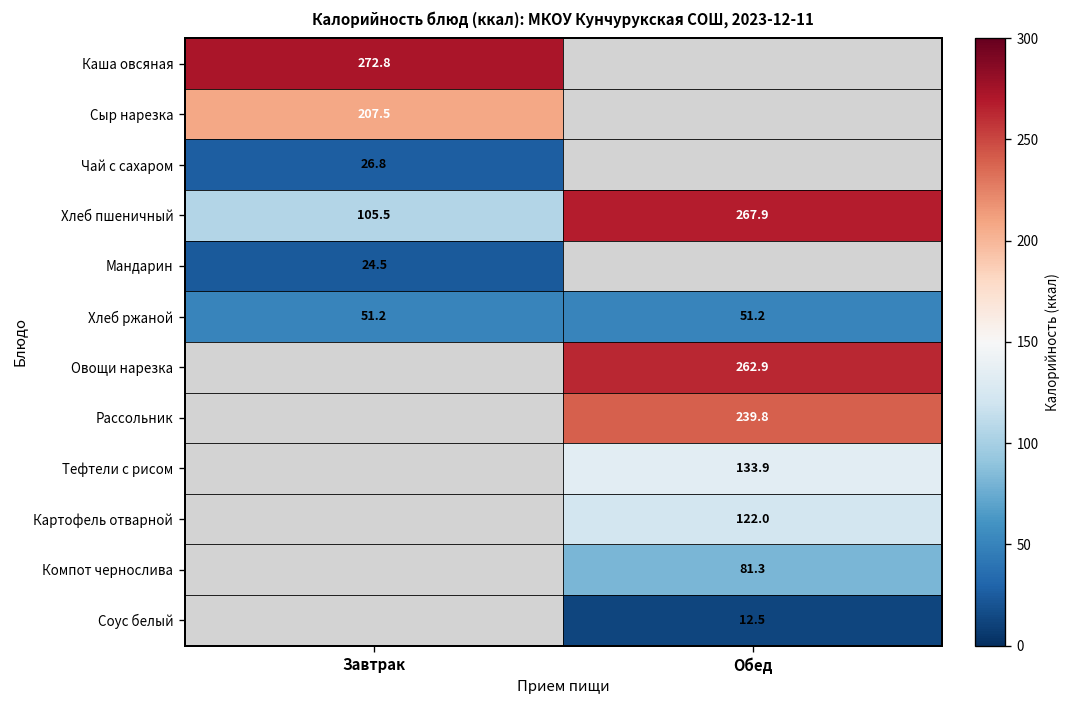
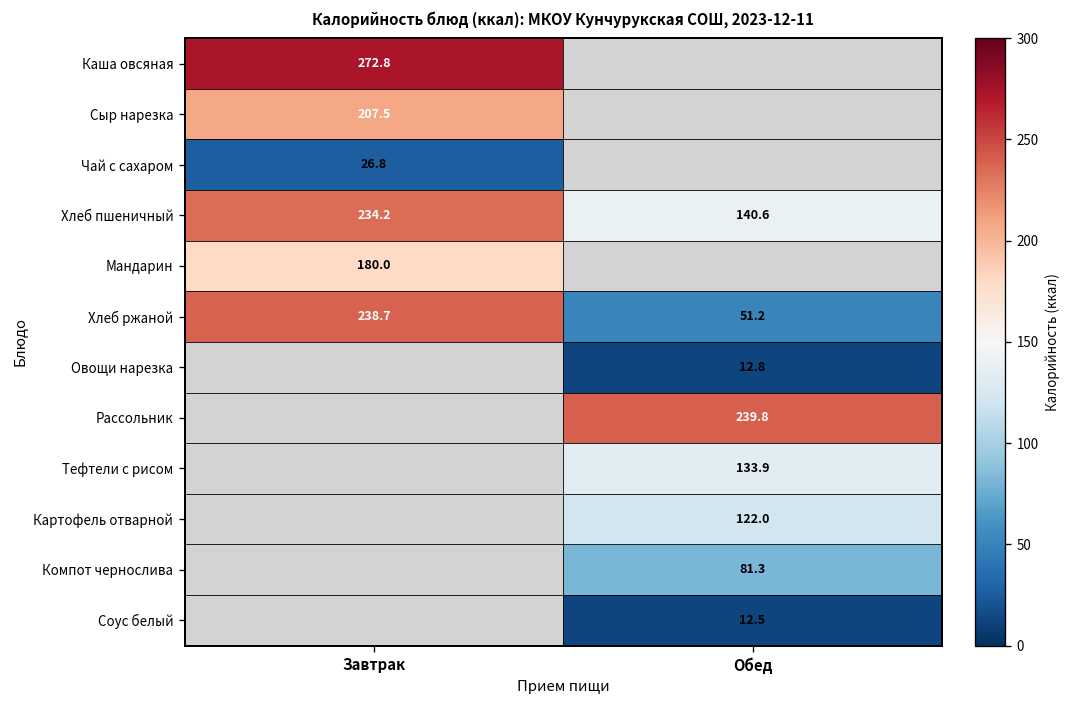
  {
    "Каша овсяная": {
      "Завтрак": 272.8
    },
    "Сыр нарезка": {
      "Завтрак": 207.5
    },
    "Чай с сахаром": {
      "Завтрак": 26.8
    },
    "Хлеб пшеничный": {
-     "Завтрак": 105.5,
-     "Обед": 267.9
+     "Завтрак": 234.2,
+     "Обед": 140.6
    },
    "Мандарин": {
-     "Завтрак": 24.5
+     "Завтрак": 180.0
    },
    "Хлеб ржаной": {
-     "Завтрак": 51.2,
+     "Завтрак": 238.7,
      "Обед": 51.2
    },
    "Овощи нарезка": {
-     "Обед": 262.9
+     "Обед": 12.8
    },
    "Рассольник": {
      "Обед": 239.8
    },
    "Тефтели с рисом": {
      "Обед": 133.9
    },
    "Картофель отварной": {
      "Обед": 122.0
    },
    "Компот чернослива": {
      "Обед": 81.3
    },
    "Соус белый": {
      "Обед": 12.5
    }
  }
